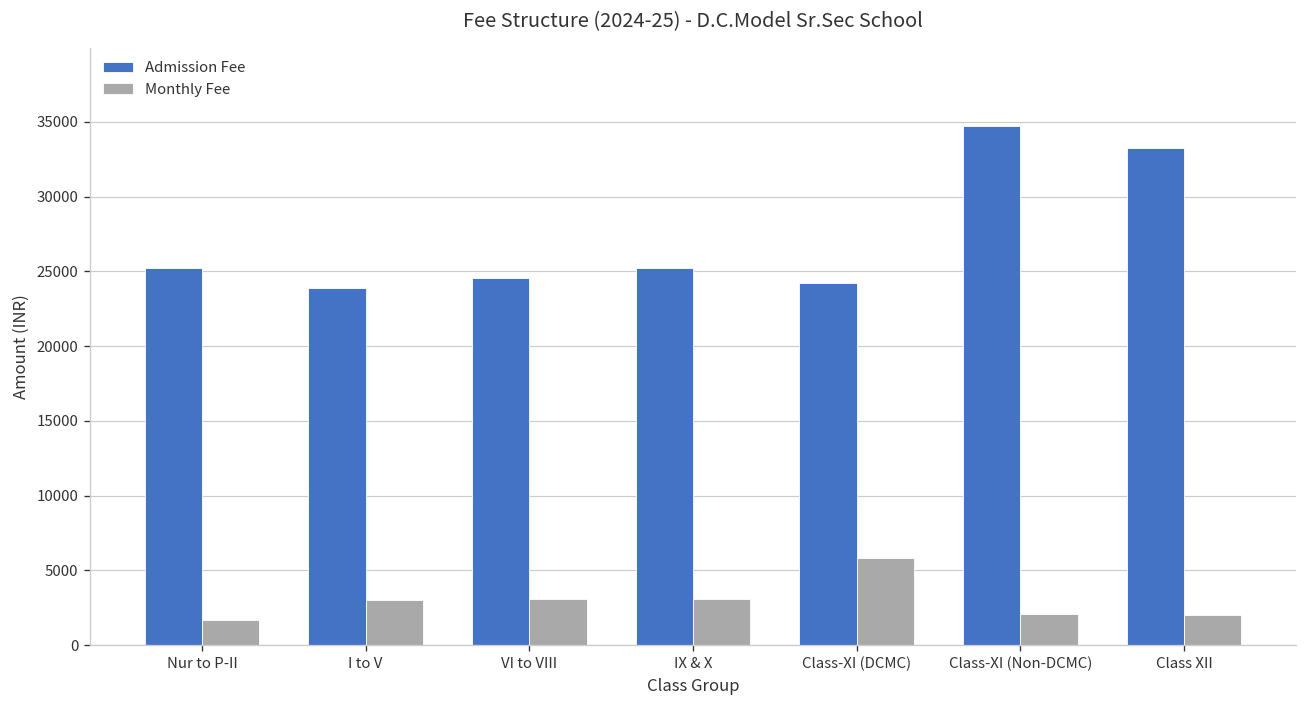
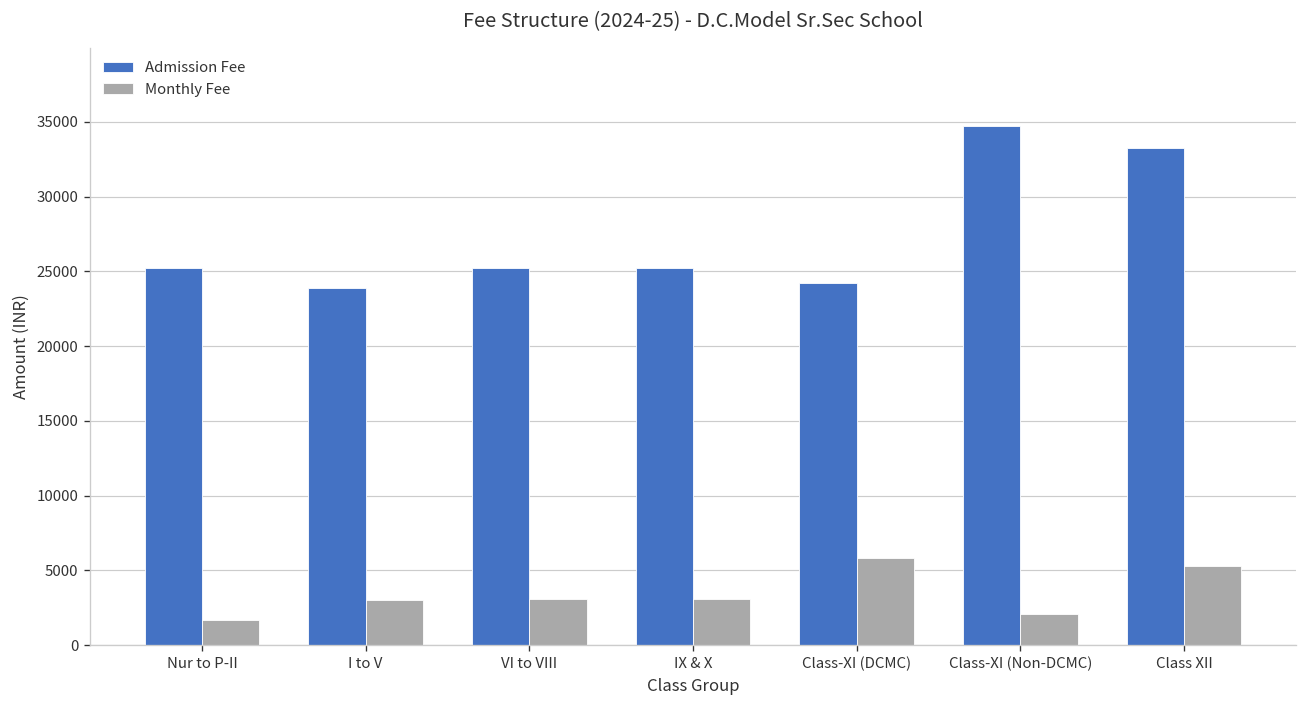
  {
    "Admission Fee": {
      "Nur to P-II": 25300,
      "I to V": 23900,
-     "VI to VIII": 24500,
+     "VI to VIII": 25300,
      "IX & X": 25300,
      "Class-XI (DCMC)": 24300,
      "Class-XI (Non-DCMC)": 34800,
      "Class XII": 33300
    },
    "Monthly Fee": {
      "Nur to P-II": 1700,
      "I to V": 3000,
      "VI to VIII": 3100,
      "IX & X": 3100,
      "Class-XI (DCMC)": 5800,
      "Class-XI (Non-DCMC)": 2100,
-     "Class XII": 2100
+     "Class XII": 5300
    }
  }
